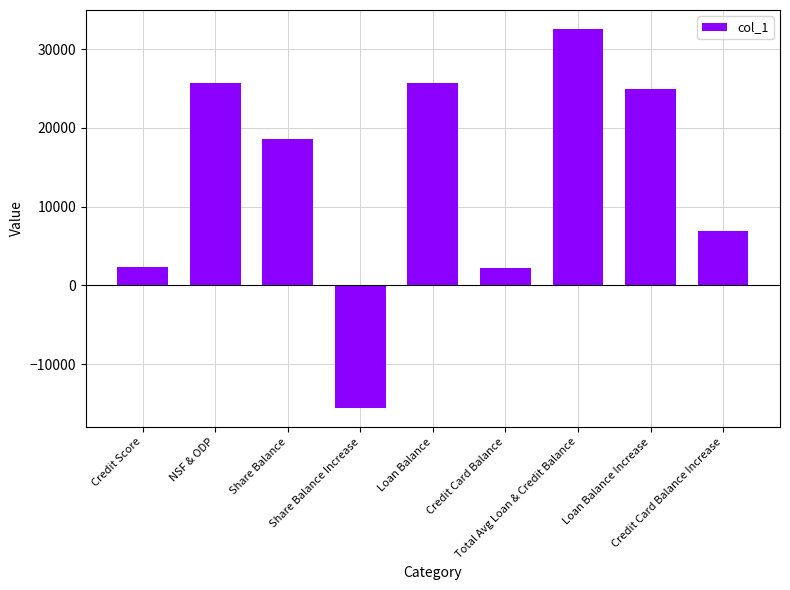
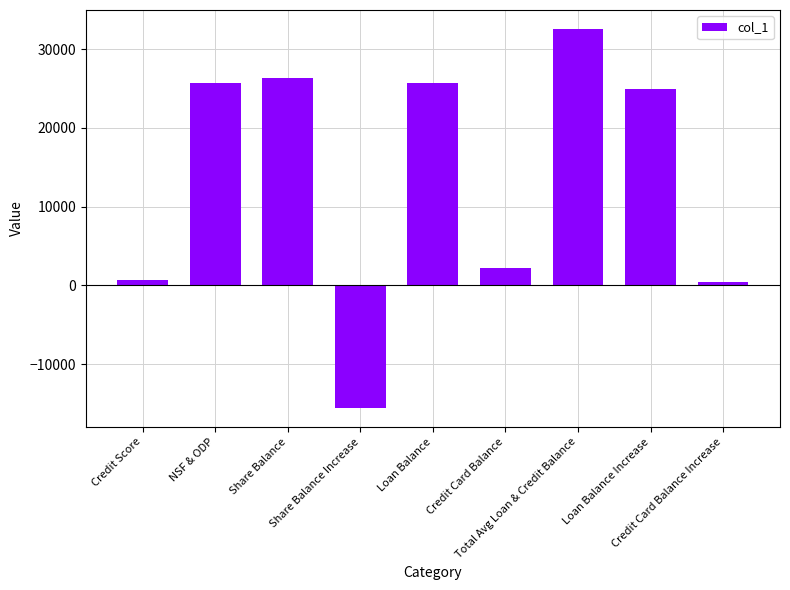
  {
-   "Credit Score": 2000,
+   "Credit Score": 1000,
    "NSF & ODP": 26000,
-   "Share Balance": 19000,
+   "Share Balance": 26000,
    "Share Balance Increase": -16000,
    "Loan Balance": 26000,
    "Credit Card Balance": 2000,
    "Total Avg Loan & Credit Balance": 33000,
    "Loan Balance Increase": 25000,
-   "Credit Card Balance Increase": 7000
+   "Credit Card Balance Increase": 0
  }
